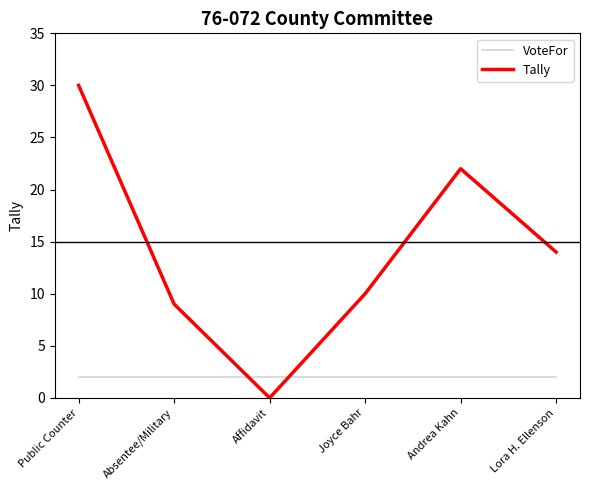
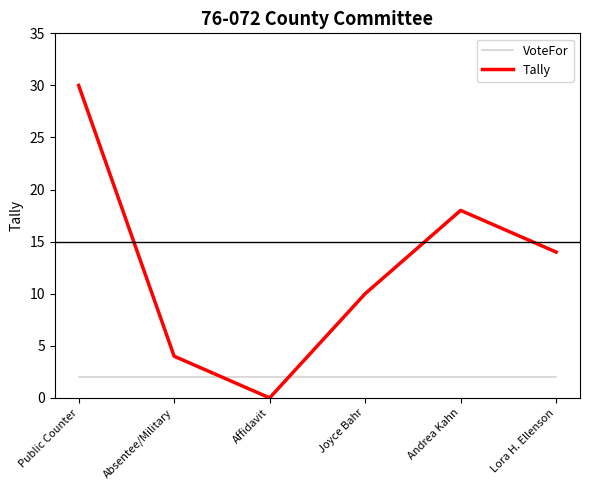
  {
    "VoteFor": {
      "Public Counter": 2,
      "Absentee/Military": 2,
      "Affidavit": 2,
      "Joyce Bahr": 2,
      "Andrea Kahn": 2,
      "Lora H. Ellenson": 2
    },
    "Tally": {
      "Public Counter": 30,
-     "Absentee/Military": 9,
+     "Absentee/Military": 4,
      "Affidavit": 0,
      "Joyce Bahr": 10,
-     "Andrea Kahn": 22,
+     "Andrea Kahn": 18,
      "Lora H. Ellenson": 14
    }
  }
